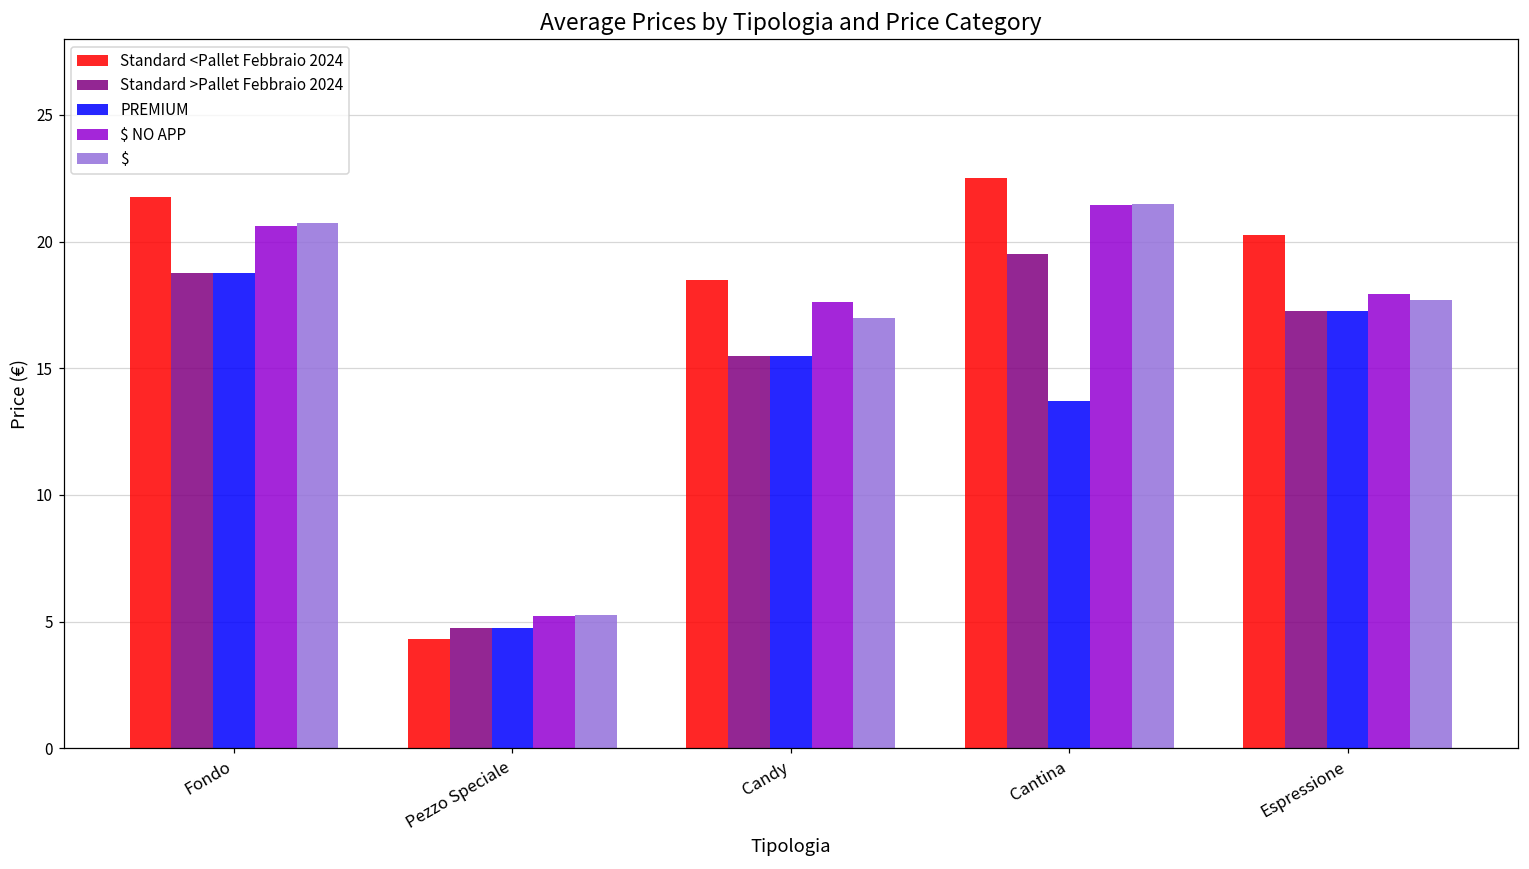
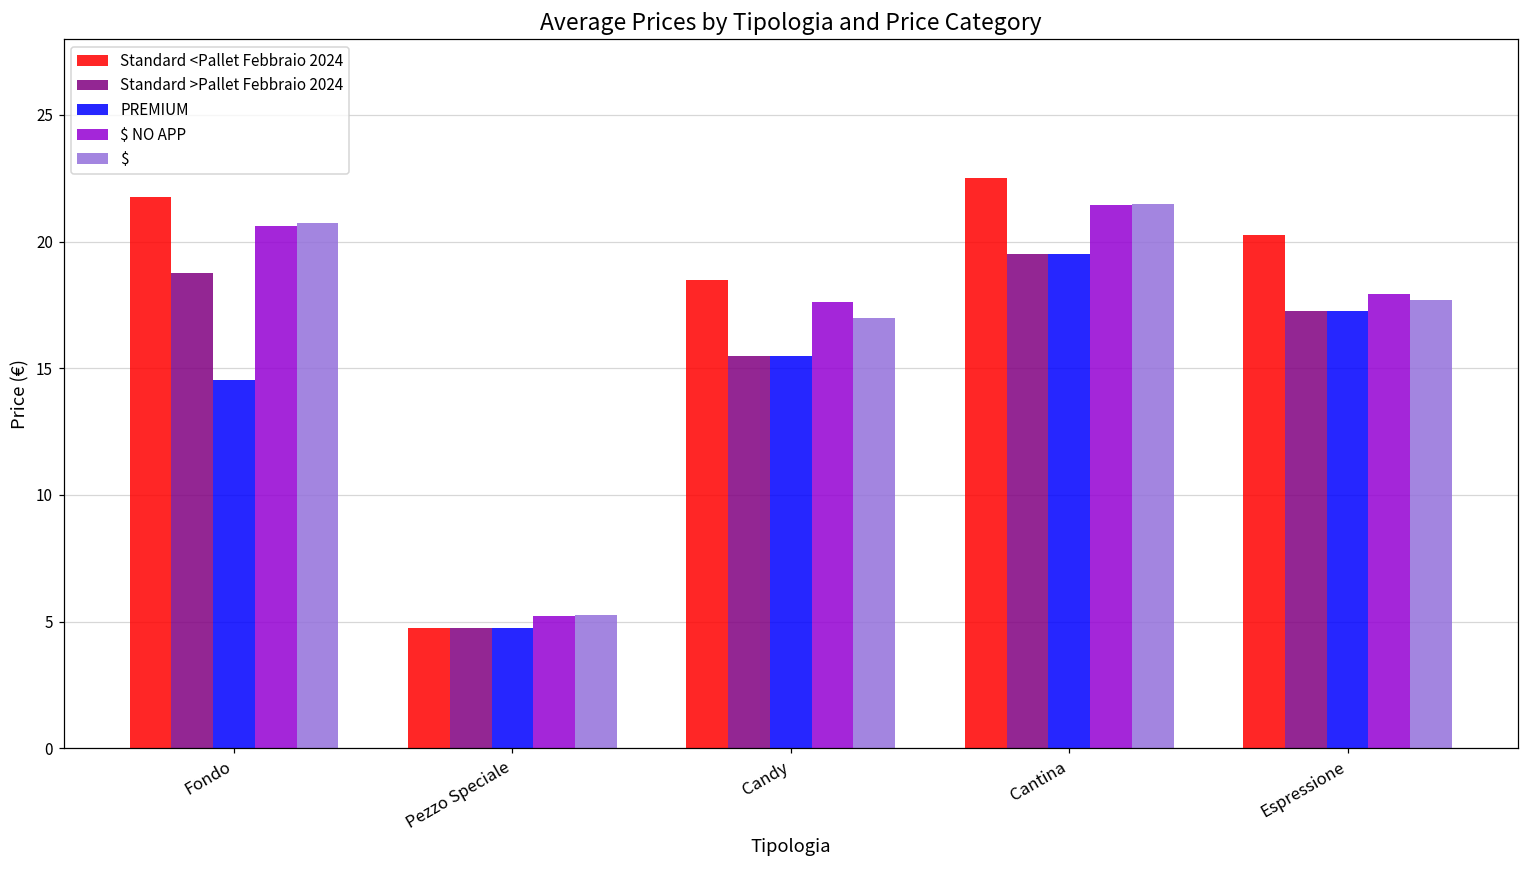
  {
    "Standard <Pallet Febbraio 2024": {
      "Fondo": 21.8,
-     "Pezzo Speciale": 4.3,
+     "Pezzo Speciale": 4.8,
      "Candy": 18.5,
      "Cantina": 22.5,
      "Espressione": 20.3
    },
    "Standard >Pallet Febbraio 2024": {
      "Fondo": 18.8,
      "Pezzo Speciale": 4.8,
      "Candy": 15.5,
      "Cantina": 19.5,
      "Espressione": 17.3
    },
    "PREMIUM": {
-     "Fondo": 18.8,
+     "Fondo": 14.6,
      "Pezzo Speciale": 4.8,
      "Candy": 15.5,
-     "Cantina": 13.7,
+     "Cantina": 19.5,
      "Espressione": 17.3
    },
    "$ NO APP": {
      "Fondo": 20.6,
      "Pezzo Speciale": 5.2,
      "Candy": 17.6,
      "Cantina": 21.5,
      "Espressione": 17.9
    },
    "$": {
      "Fondo": 20.8,
      "Pezzo Speciale": 5.3,
      "Candy": 17.0,
      "Cantina": 21.5,
      "Espressione": 17.7
    }
  }
